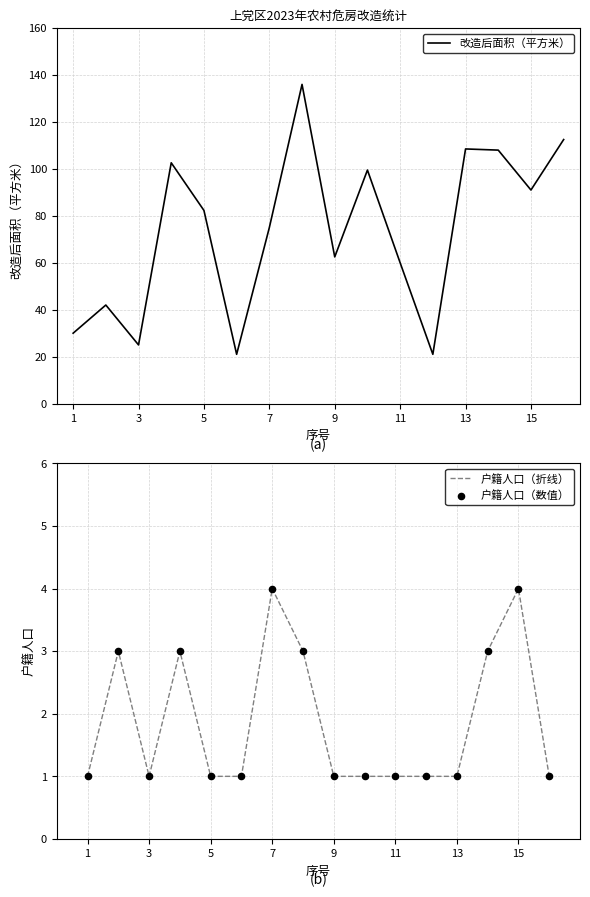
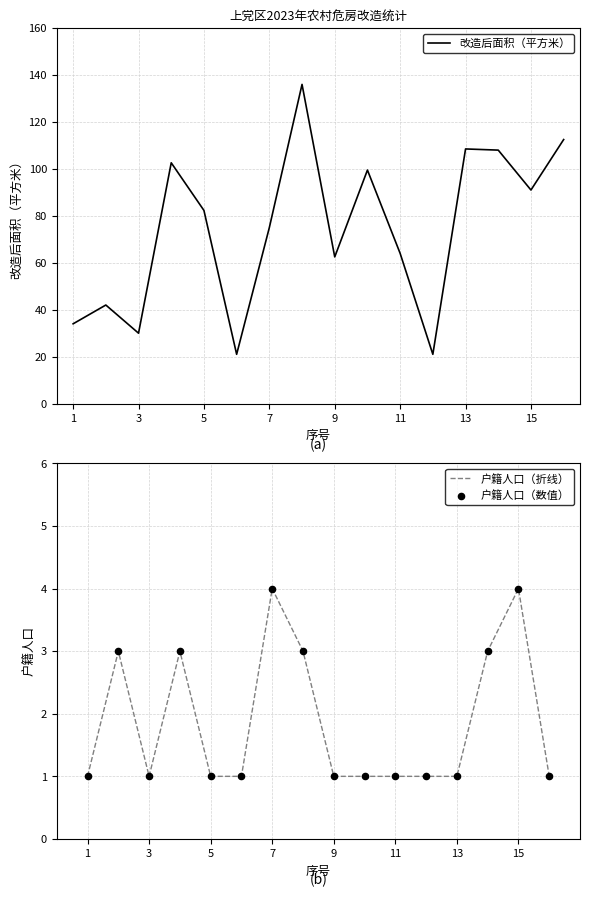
  {
    "上党区2023年农村危房改造统计": {
-     "1": 30,
-     "3": 25,
+     "1": 34,
+     "3": 30,
      "5": 82,
      "7": 75,
      "9": 63,
-     "11": 60,
+     "11": 64,
      "13": 109,
      "15": 91
    }
  }
